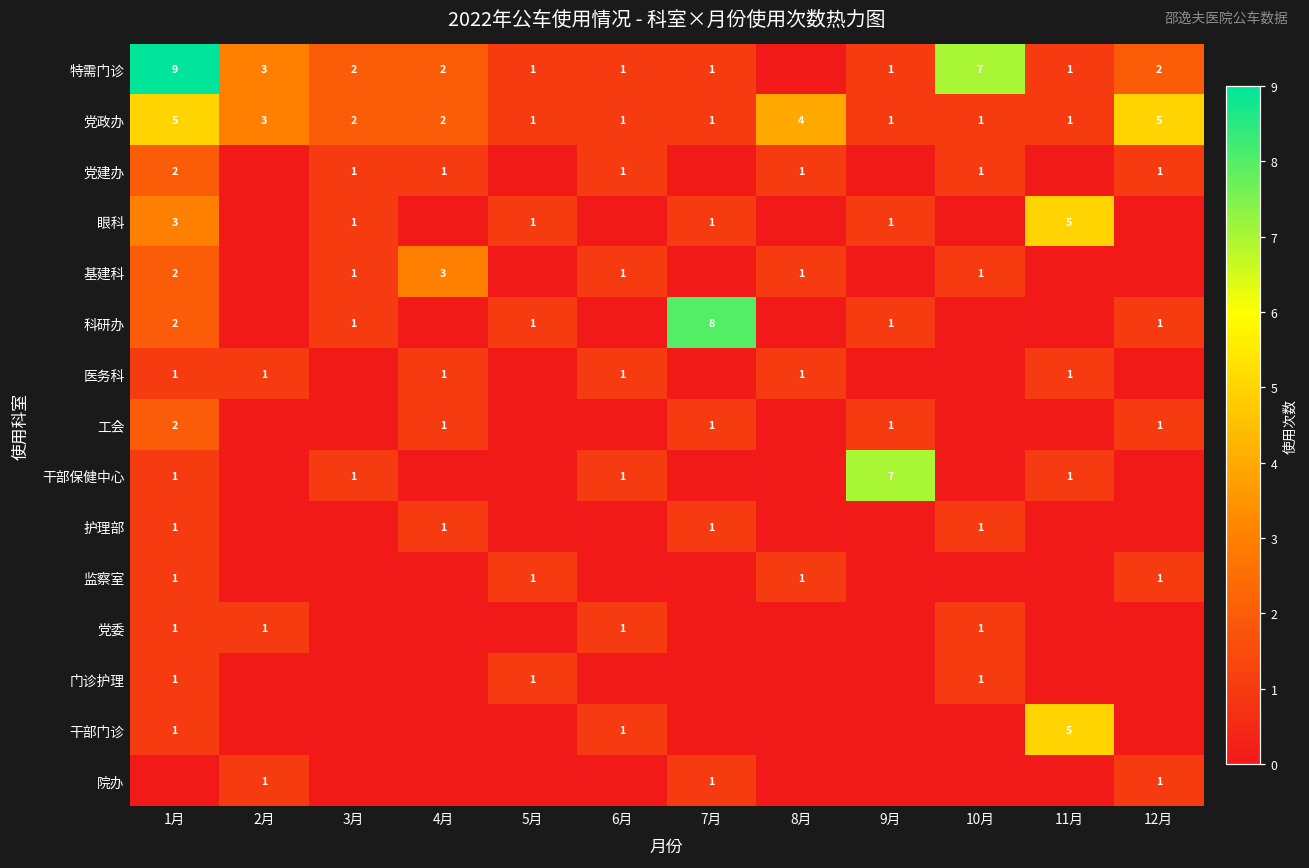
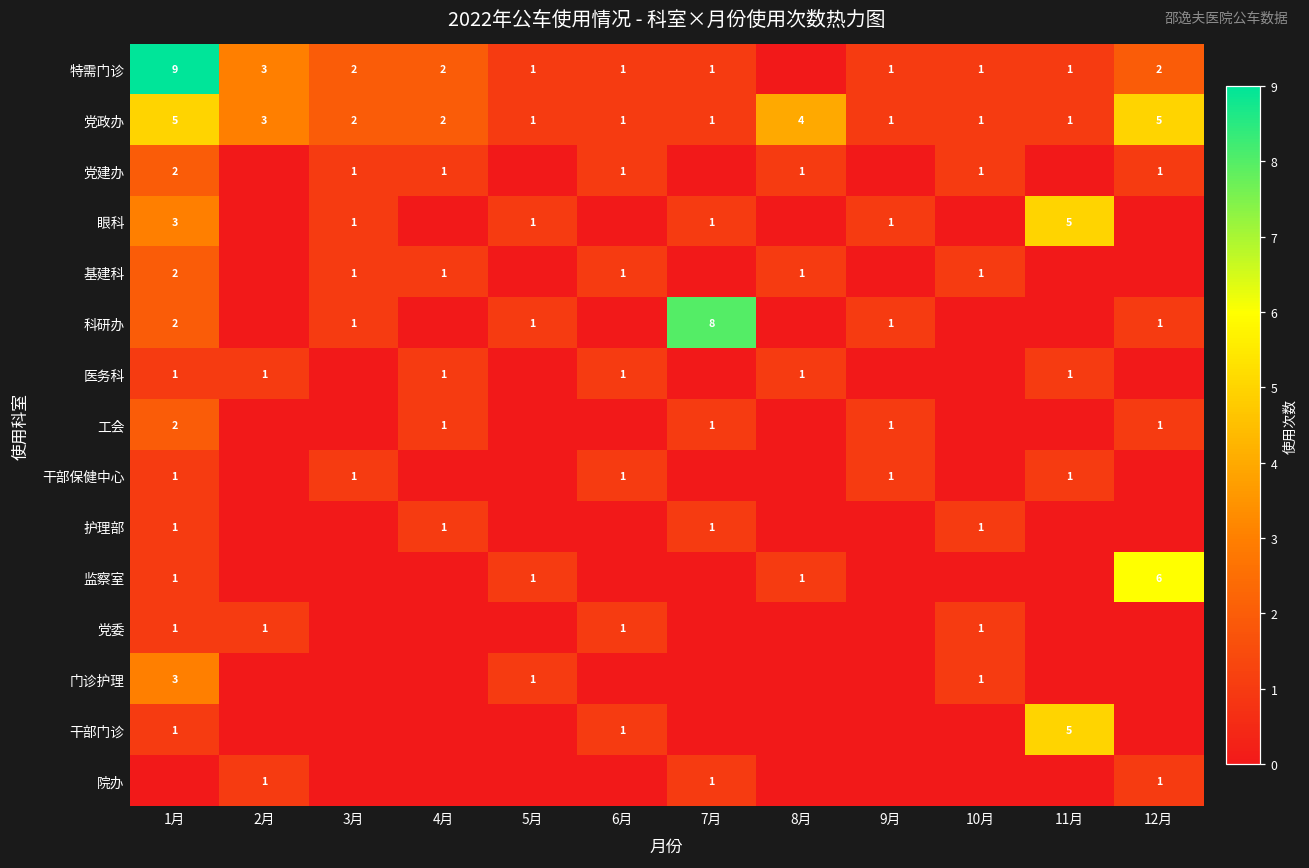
  {
    "特需门诊": {
      "1月": 9,
      "2月": 3,
      "3月": 2,
      "4月": 2,
      "5月": 1,
      "6月": 1,
      "7月": 1,
      "9月": 1,
-     "10月": 7,
+     "10月": 1,
      "11月": 1,
      "12月": 2
    },
    "党政办": {
      "1月": 5,
      "2月": 3,
      "3月": 2,
      "4月": 2,
      "5月": 1,
      "6月": 1,
      "7月": 1,
      "8月": 4,
      "9月": 1,
      "10月": 1,
      "11月": 1,
      "12月": 5
    },
    "党建办": {
      "1月": 2,
      "3月": 1,
      "4月": 1,
      "6月": 1,
      "8月": 1,
      "10月": 1,
      "12月": 1
    },
    "眼科": {
      "1月": 3,
      "3月": 1,
      "5月": 1,
      "7月": 1,
      "9月": 1,
      "11月": 5
    },
    "基建科": {
      "1月": 2,
      "3月": 1,
-     "4月": 3,
+     "4月": 1,
      "6月": 1,
      "8月": 1,
      "10月": 1
    },
    "科研办": {
      "1月": 2,
      "3月": 1,
      "5月": 1,
      "7月": 8,
      "9月": 1,
      "12月": 1
    },
    "医务科": {
      "1月": 1,
      "2月": 1,
      "4月": 1,
      "6月": 1,
      "8月": 1,
      "11月": 1
    },
    "工会": {
      "1月": 2,
      "4月": 1,
      "7月": 1,
      "9月": 1,
      "12月": 1
    },
    "干部保健中心": {
      "1月": 1,
      "3月": 1,
      "6月": 1,
-     "9月": 7,
+     "9月": 1,
      "11月": 1
    },
    "护理部": {
      "1月": 1,
      "4月": 1,
      "7月": 1,
      "10月": 1
    },
    "监察室": {
      "1月": 1,
      "5月": 1,
      "8月": 1,
-     "12月": 1
+     "12月": 6
    },
    "党委": {
      "1月": 1,
      "2月": 1,
      "6月": 1,
      "10月": 1
    },
    "门诊护理": {
-     "1月": 1,
+     "1月": 3,
      "5月": 1,
      "10月": 1
    },
    "干部门诊": {
      "1月": 1,
      "6月": 1,
      "11月": 5
    },
    "院办": {
      "2月": 1,
      "7月": 1,
      "12月": 1
    }
  }
